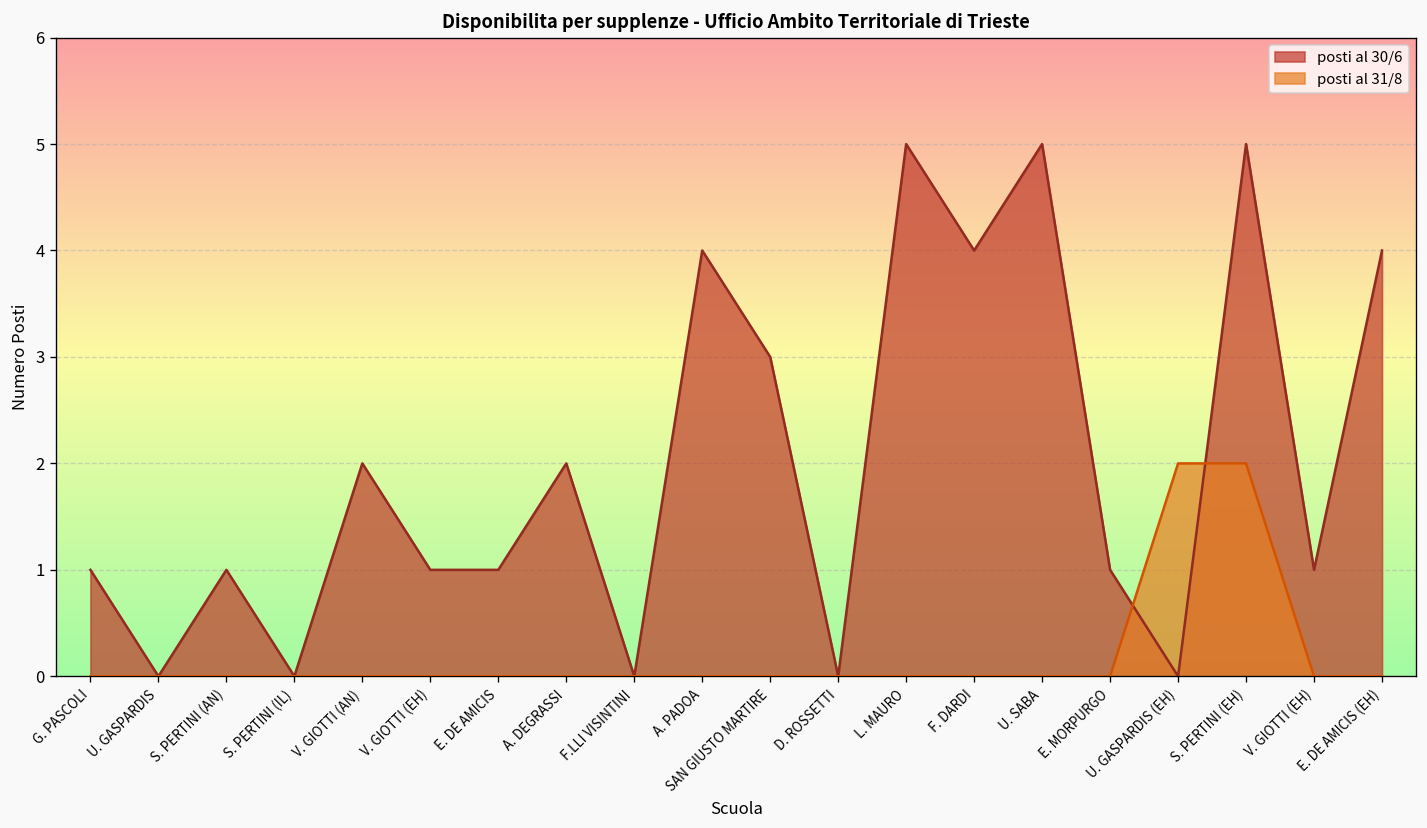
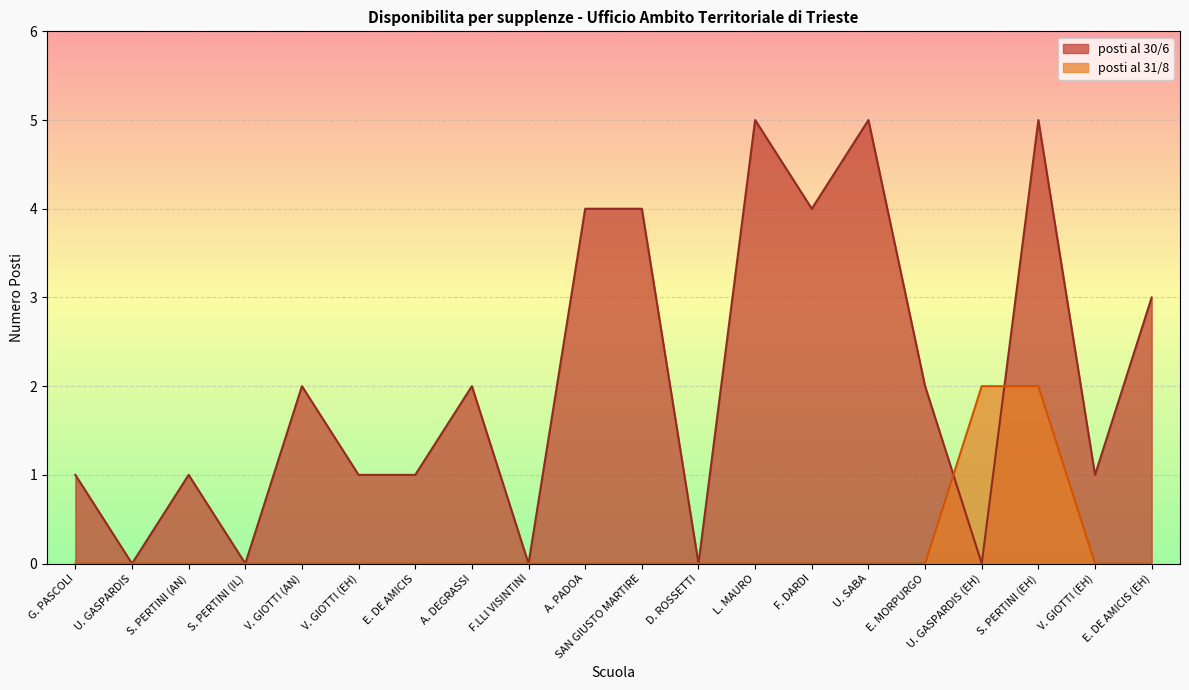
  {
    "posti al 30/6": {
      "G. PASCOLI": 1,
      "S. PERTINI (AN)": 1,
      "V. GIOTTI (AN)": 2,
      "E. DE AMICIS": 1,
      "A. DEGRASSI": 2,
      "A. PADOA": 4,
-     "SAN GIUSTO MARTIRE": 3,
+     "SAN GIUSTO MARTIRE": 4,
      "L. MAURO": 5,
      "F. DARDI": 4,
      "U. SABA": 5,
-     "E. MORPURGO": 1,
+     "E. MORPURGO": 2,
      "U. GASPARDIS (EH)": 0,
      "S. PERTINI (EH)": 5,
-     "E. DE AMICIS (EH)": 4
+     "E. DE AMICIS (EH)": 3
    },
    "posti al 31/8": {
      "G. PASCOLI": 0,
      "S. PERTINI (AN)": 0,
      "V. GIOTTI (AN)": 0,
      "E. DE AMICIS": 0,
      "A. DEGRASSI": 0,
      "A. PADOA": 0,
      "SAN GIUSTO MARTIRE": 0,
      "L. MAURO": 0,
      "F. DARDI": 0,
      "U. SABA": 0,
      "E. MORPURGO": 0,
      "U. GASPARDIS (EH)": 2,
      "S. PERTINI (EH)": 2,
      "E. DE AMICIS (EH)": 0
    }
  }
